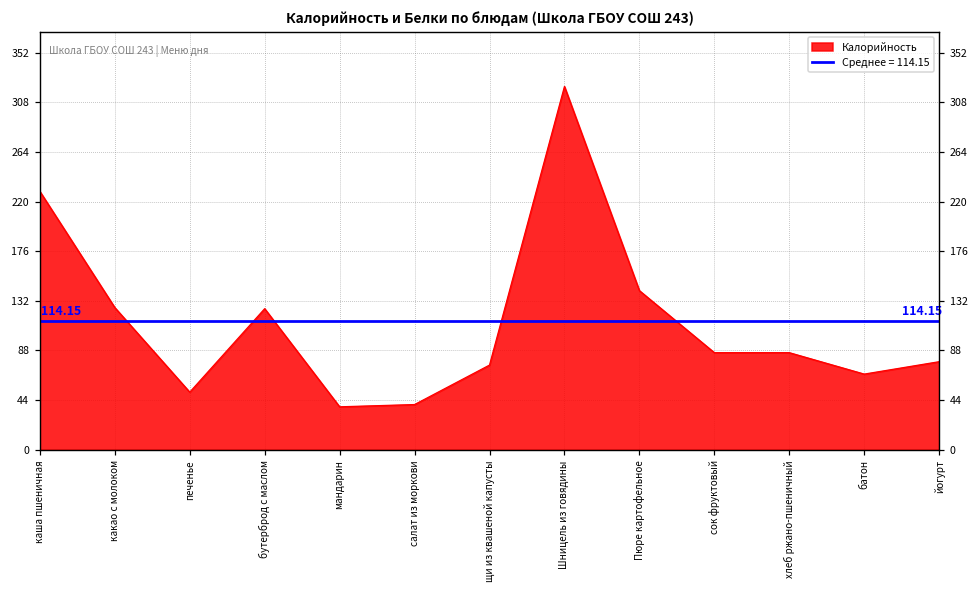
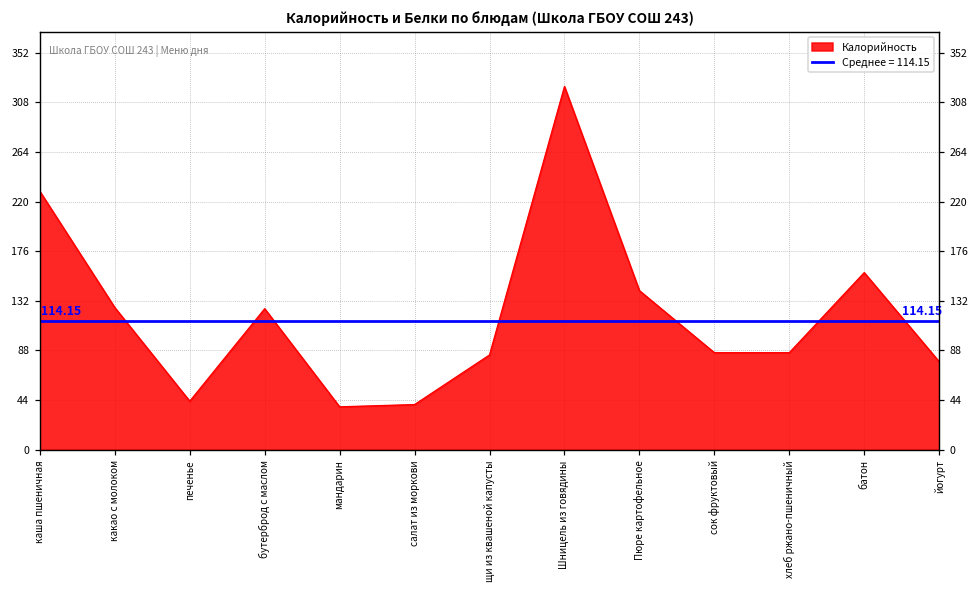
  {
    "каша пшеничная": 229,
    "какао с молоком": 126,
-   "печенье": 51,
+   "печенье": 43,
    "бутерброд с маслом": 125,
    "мандарин": 38,
    "салат из моркови": 40,
-   "щи из квашеной капусты": 75,
+   "щи из квашеной капусты": 84,
    "Шницель из говядины": 322,
    "Пюре картофельное": 141,
    "сок фруктовый": 86,
    "хлеб ржано-пшеничный": 86,
-   "батон": 67,
+   "батон": 157,
    "йогурт": 78
  }
